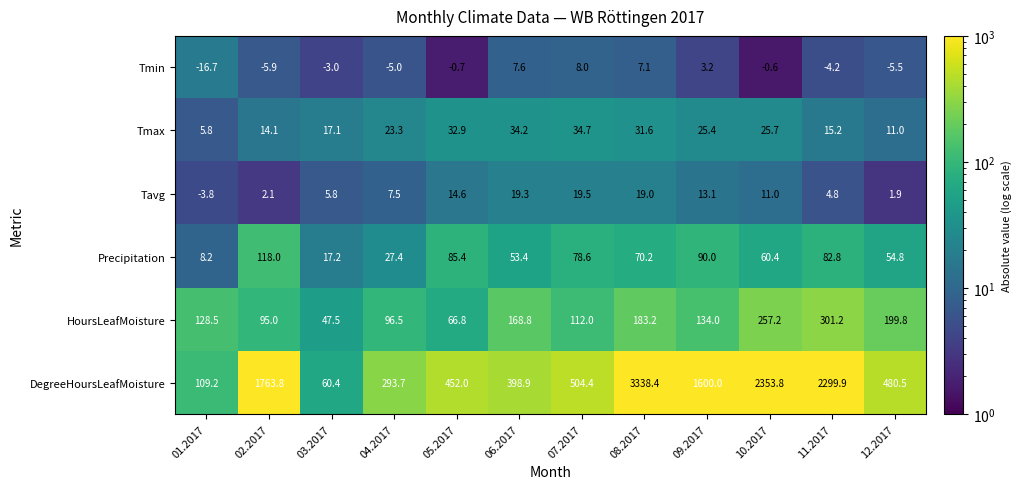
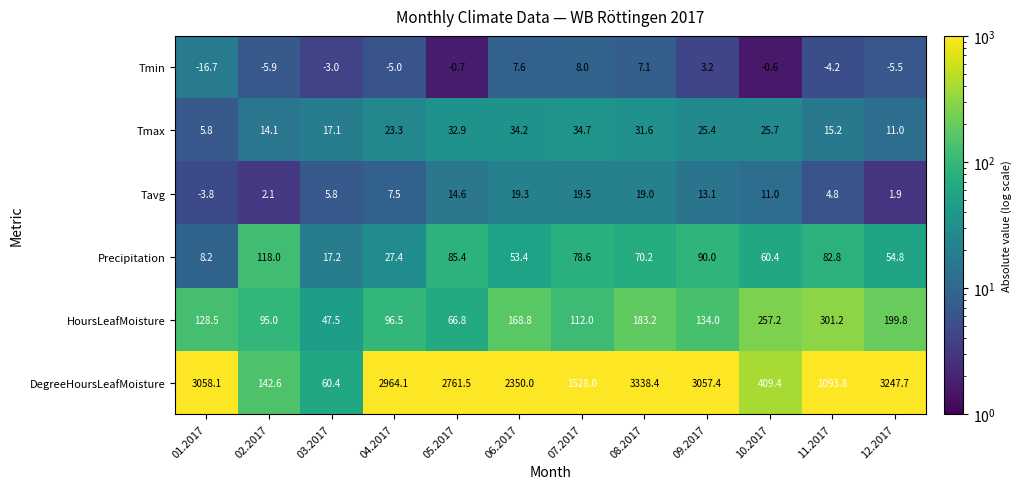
  {
    "Tmin": {
      "01.2017": -16.7,
      "02.2017": -5.9,
      "03.2017": -3.0,
      "04.2017": -5.0,
      "05.2017": -0.7,
      "06.2017": 7.6,
      "07.2017": 8.0,
      "08.2017": 7.1,
      "09.2017": 3.2,
      "10.2017": -0.6,
      "11.2017": -4.2,
      "12.2017": -5.5
    },
    "Tmax": {
      "01.2017": 5.8,
      "02.2017": 14.1,
      "03.2017": 17.1,
      "04.2017": 23.3,
      "05.2017": 32.9,
      "06.2017": 34.2,
      "07.2017": 34.7,
      "08.2017": 31.6,
      "09.2017": 25.4,
      "10.2017": 25.7,
      "11.2017": 15.2,
      "12.2017": 11.0
    },
    "Tavg": {
      "01.2017": -3.8,
      "02.2017": 2.1,
      "03.2017": 5.8,
      "04.2017": 7.5,
      "05.2017": 14.6,
      "06.2017": 19.3,
      "07.2017": 19.5,
      "08.2017": 19.0,
      "09.2017": 13.1,
      "10.2017": 11.0,
      "11.2017": 4.8,
      "12.2017": 1.9
    },
    "Precipitation": {
      "01.2017": 8.2,
      "02.2017": 118.0,
      "03.2017": 17.2,
      "04.2017": 27.4,
      "05.2017": 85.4,
      "06.2017": 53.4,
      "07.2017": 78.6,
      "08.2017": 70.2,
      "09.2017": 90.0,
      "10.2017": 60.4,
      "11.2017": 82.8,
      "12.2017": 54.8
    },
    "HoursLeafMoisture": {
      "01.2017": 128.5,
      "02.2017": 95.0,
      "03.2017": 47.5,
      "04.2017": 96.5,
      "05.2017": 66.8,
      "06.2017": 168.8,
      "07.2017": 112.0,
      "08.2017": 183.2,
      "09.2017": 134.0,
      "10.2017": 257.2,
      "11.2017": 301.2,
      "12.2017": 199.8
    },
    "DegreeHoursLeafMoisture": {
-     "01.2017": 109.2,
-     "02.2017": 1763.8,
+     "01.2017": 3058.1,
+     "02.2017": 142.6,
      "03.2017": 60.4,
-     "04.2017": 293.7,
-     "05.2017": 452.0,
-     "06.2017": 398.9,
-     "07.2017": 504.4,
+     "04.2017": 2964.1,
+     "05.2017": 2761.5,
+     "06.2017": 2350.0,
+     "07.2017": 1528.0,
      "08.2017": 3338.4,
-     "09.2017": 1600.0,
-     "10.2017": 2353.8,
-     "11.2017": 2299.9,
-     "12.2017": 480.5
+     "09.2017": 3057.4,
+     "10.2017": 409.4,
+     "11.2017": 1093.8,
+     "12.2017": 3247.7
    }
  }
